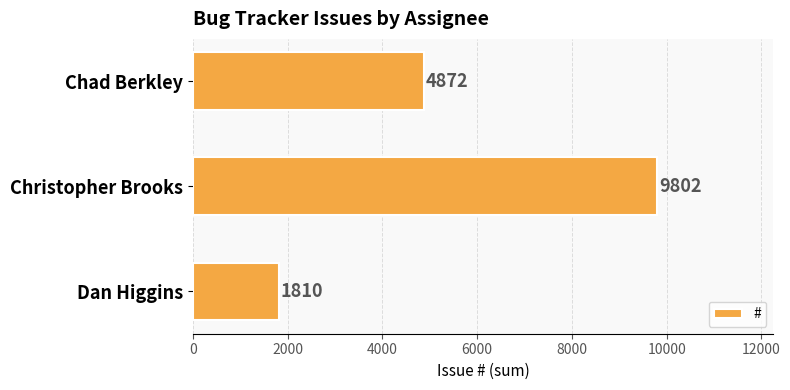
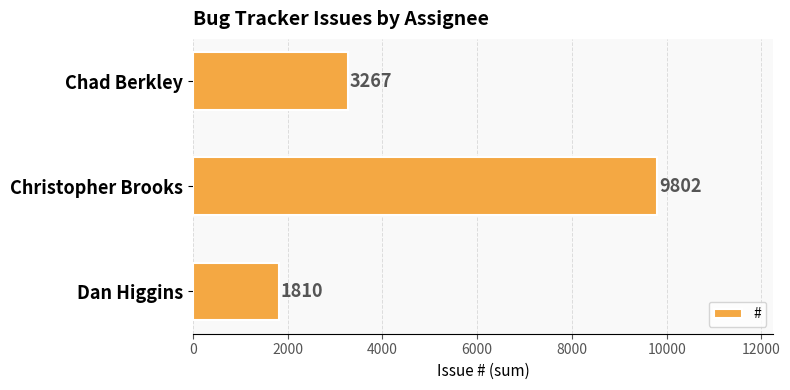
  {
-   "Chad Berkley": 4872,
+   "Chad Berkley": 3267,
    "Christopher Brooks": 9802,
    "Dan Higgins": 1810
  }
